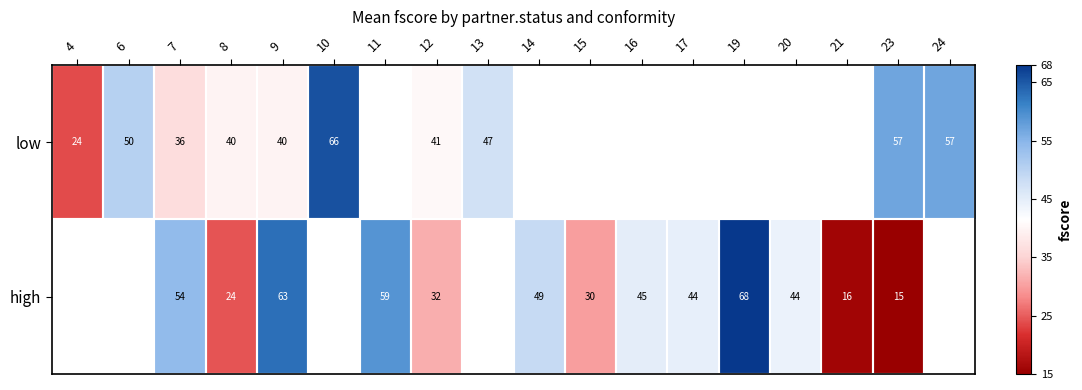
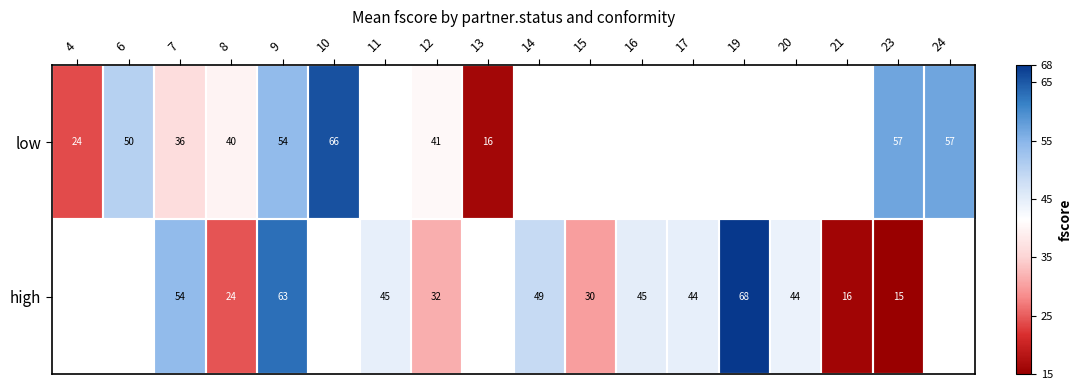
  {
    "low": {
      "4": 24,
      "6": 50,
      "7": 36,
      "8": 40,
-     "9": 40,
+     "9": 54,
      "10": 66,
      "12": 41,
-     "13": 47,
+     "13": 16,
      "23": 57,
      "24": 57
    },
    "high": {
      "7": 54,
      "8": 24,
      "9": 63,
-     "11": 59,
+     "11": 45,
      "12": 32,
      "14": 49,
      "15": 30,
      "16": 45,
      "17": 44,
      "19": 68,
      "20": 44,
      "21": 16,
      "23": 15
    }
  }
